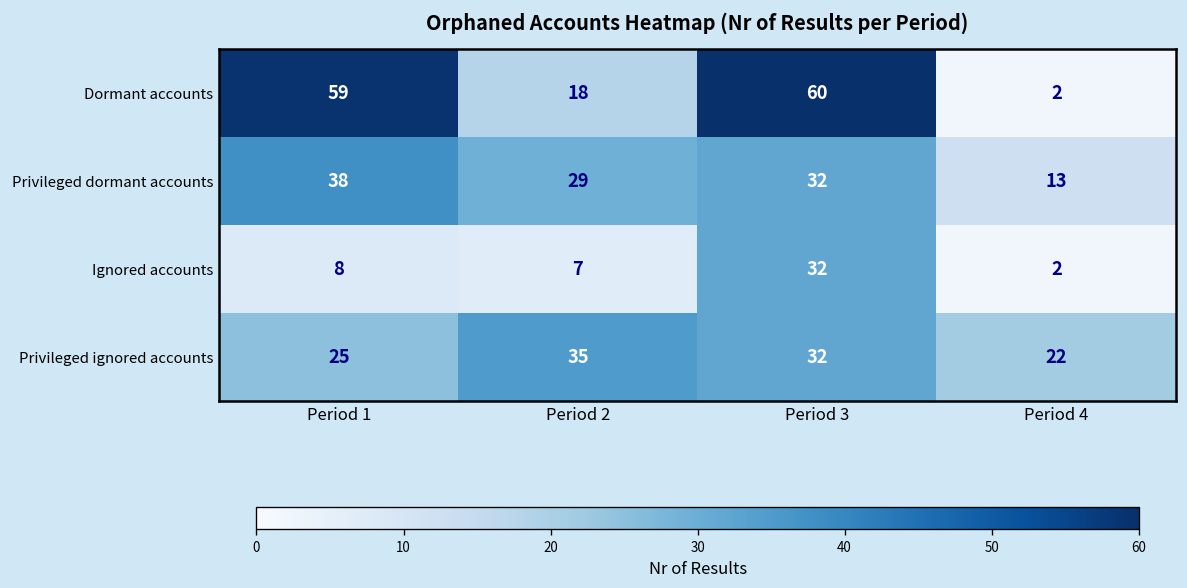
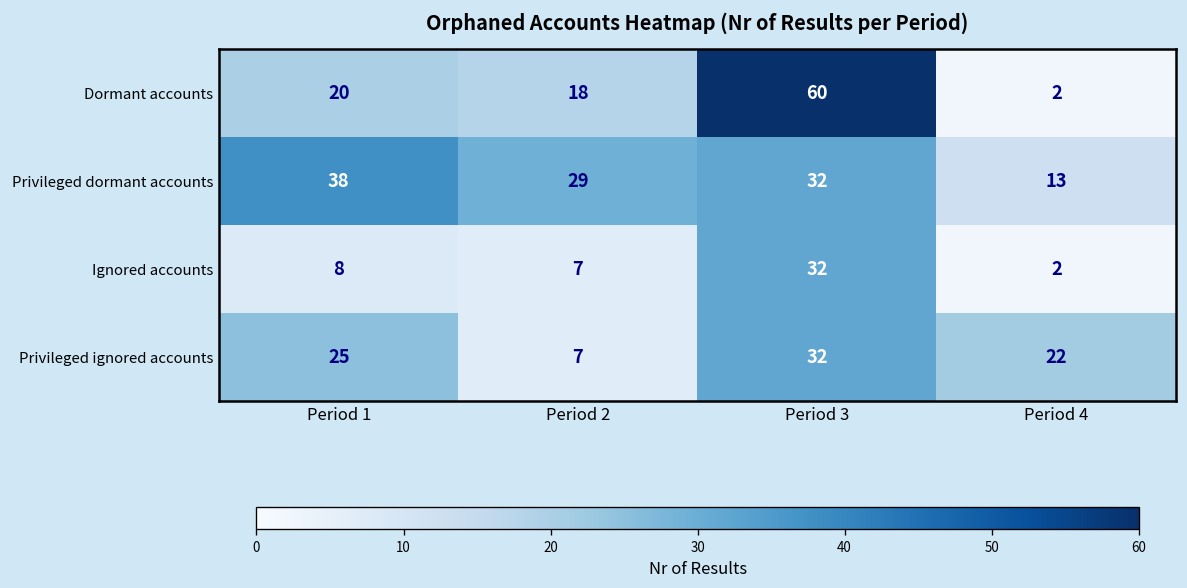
  {
    "Dormant accounts": {
-     "Period 1": 59,
+     "Period 1": 20,
      "Period 2": 18,
      "Period 3": 60,
      "Period 4": 2
    },
    "Privileged dormant accounts": {
      "Period 1": 38,
      "Period 2": 29,
      "Period 3": 32,
      "Period 4": 13
    },
    "Ignored accounts": {
      "Period 1": 8,
      "Period 2": 7,
      "Period 3": 32,
      "Period 4": 2
    },
    "Privileged ignored accounts": {
      "Period 1": 25,
-     "Period 2": 35,
+     "Period 2": 7,
      "Period 3": 32,
      "Period 4": 22
    }
  }
